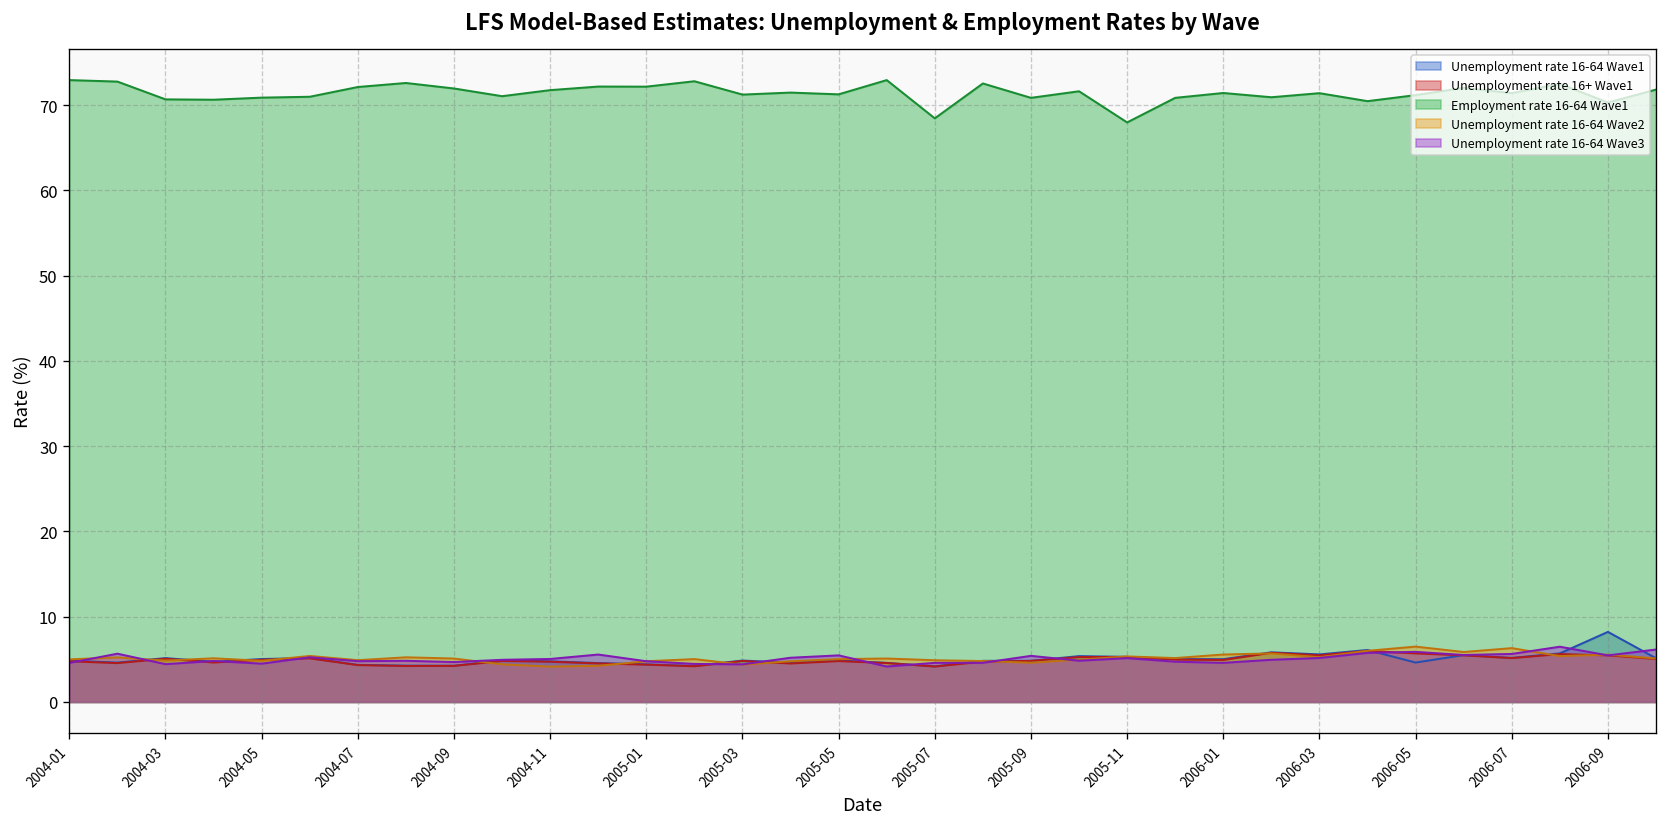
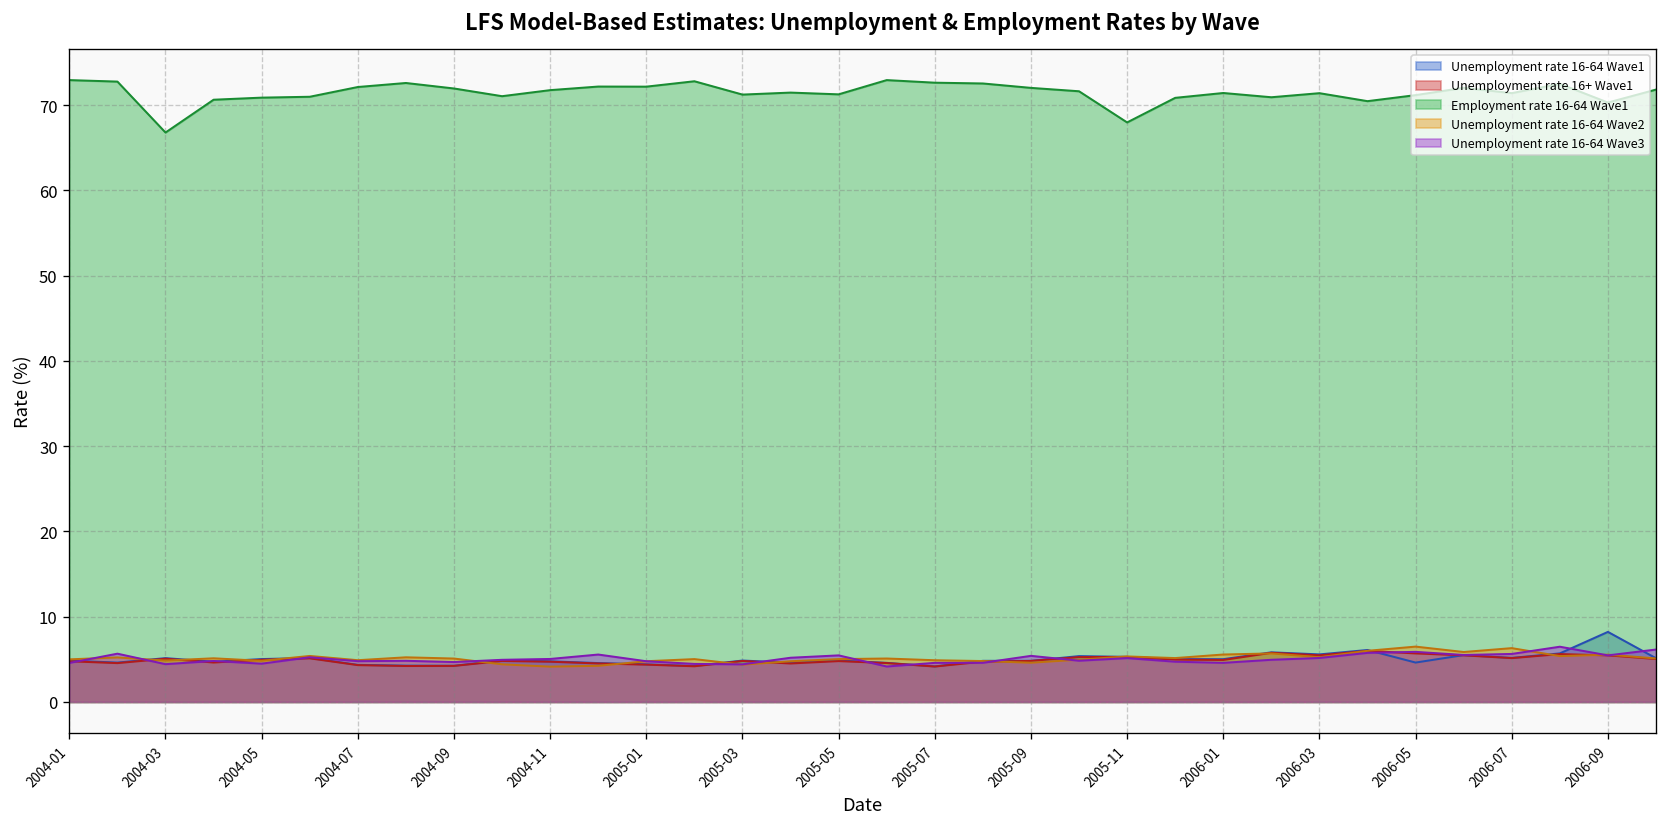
  {
    "Unemployment rate 16-64 Wave1": {
      "2006-05": 5,
      "2006-09": 8
    },
    "Employment rate 16-64 Wave1": {
      "2004-01": 73,
-     "2004-03": 71,
+     "2004-03": 67,
      "2004-05": 71,
      "2004-07": 72,
      "2004-09": 72,
      "2004-11": 72,
      "2005-01": 72,
      "2005-03": 71,
      "2005-05": 71,
-     "2005-07": 68,
-     "2005-09": 71,
+     "2005-07": 73,
+     "2005-09": 72,
      "2005-11": 68,
      "2006-01": 71,
      "2006-03": 71
    },
    "Unemployment rate 16-64 Wave2": {
      "2004-09": 5,
      "2004-11": 4,
      "2006-01": 6,
      "2006-05": 6,
      "2006-07": 6
    },
    "Unemployment rate 16-64 Wave3": {
      "2004-03": 4,
      "2004-09": 5,
      "2005-05": 5,
      "2005-09": 5,
      "2006-07": 6
    }
  }
